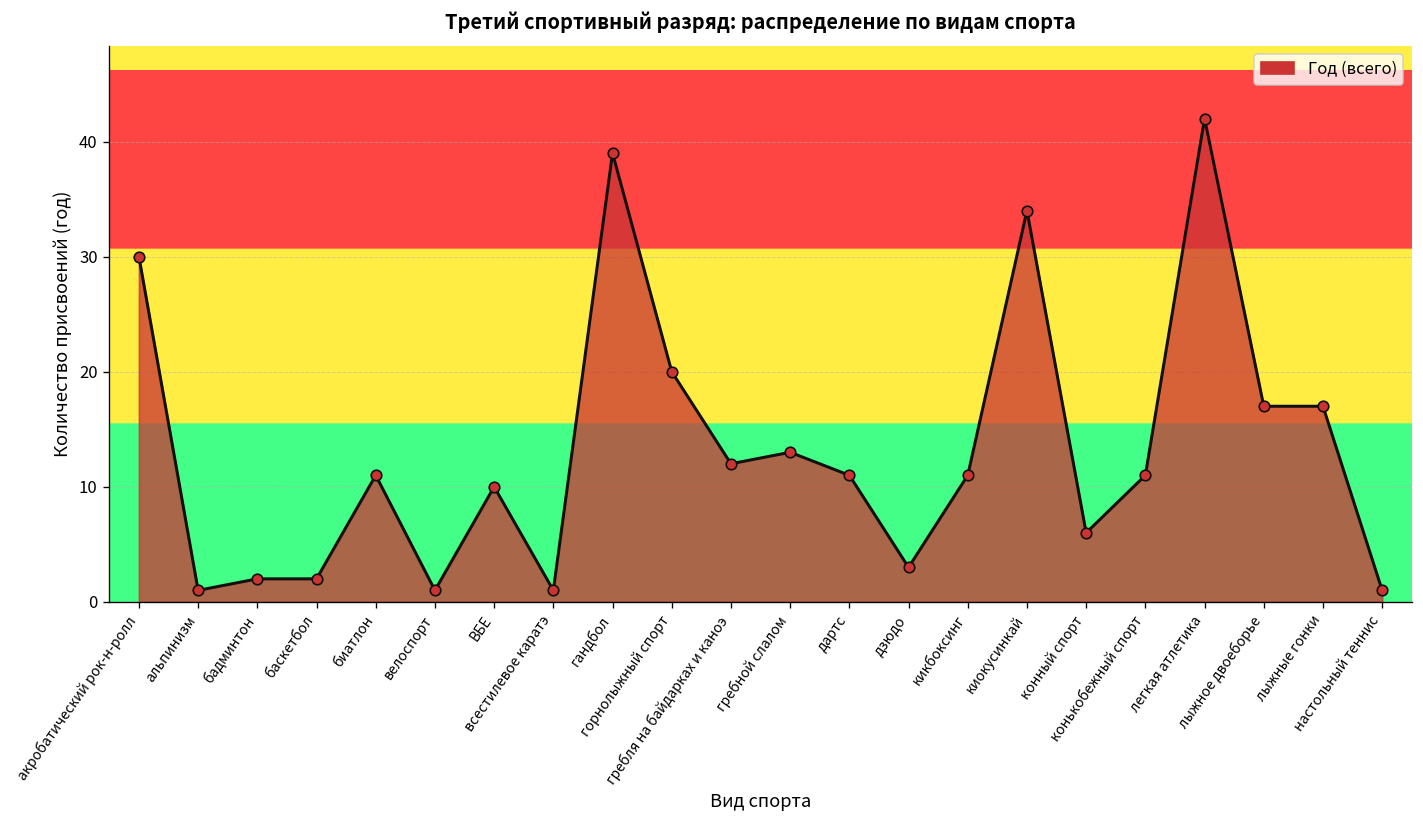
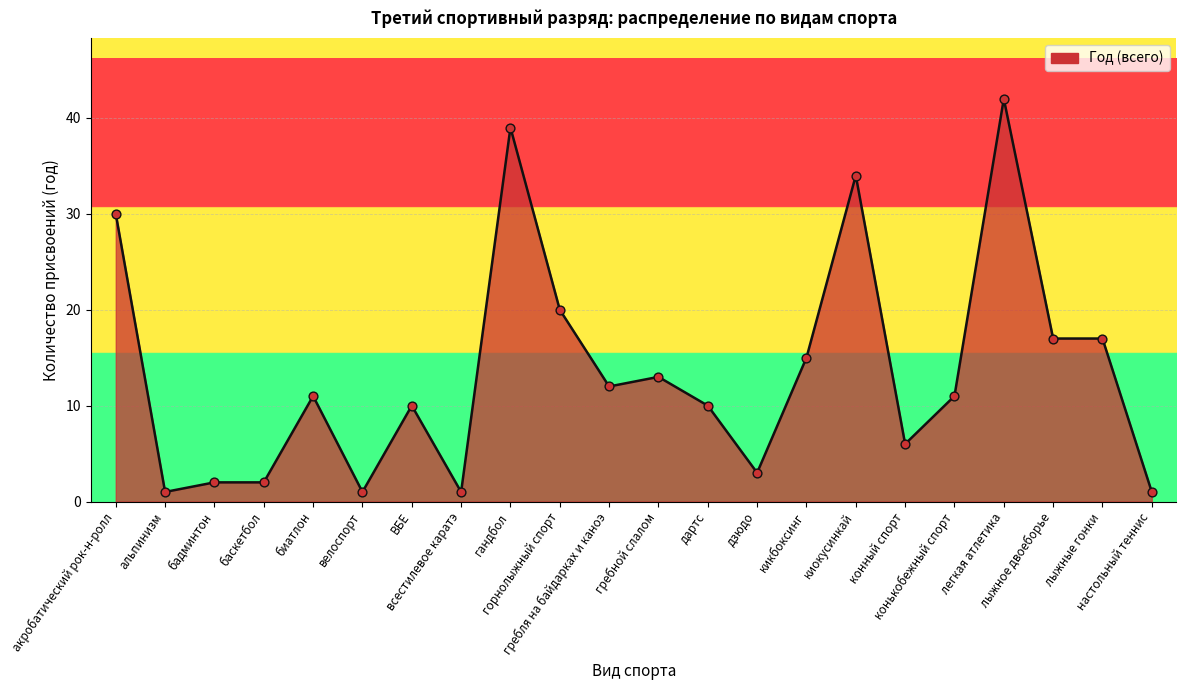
  {
    "акробатический рок-н-ролл": 30,
    "альпинизм": 1,
    "бадминтон": 2,
    "баскетбол": 2,
    "биатлон": 11,
    "велоспорт": 1,
    "ВБЕ": 10,
    "всестилевое каратэ": 1,
    "гандбол": 39,
    "горнолыжный спорт": 20,
    "гребля на байдарках и каноэ": 12,
    "гребной слалом": 13,
-   "дартс": 11,
+   "дартс": 10,
    "дзюдо": 3,
-   "кикбоксинг": 11,
+   "кикбоксинг": 15,
    "киокусинкай": 34,
    "конный спорт": 6,
    "конькобежный спорт": 11,
    "легкая атлетика": 42,
    "лыжное двоеборье": 17,
    "лыжные гонки": 17,
    "настольный теннис": 1
  }
